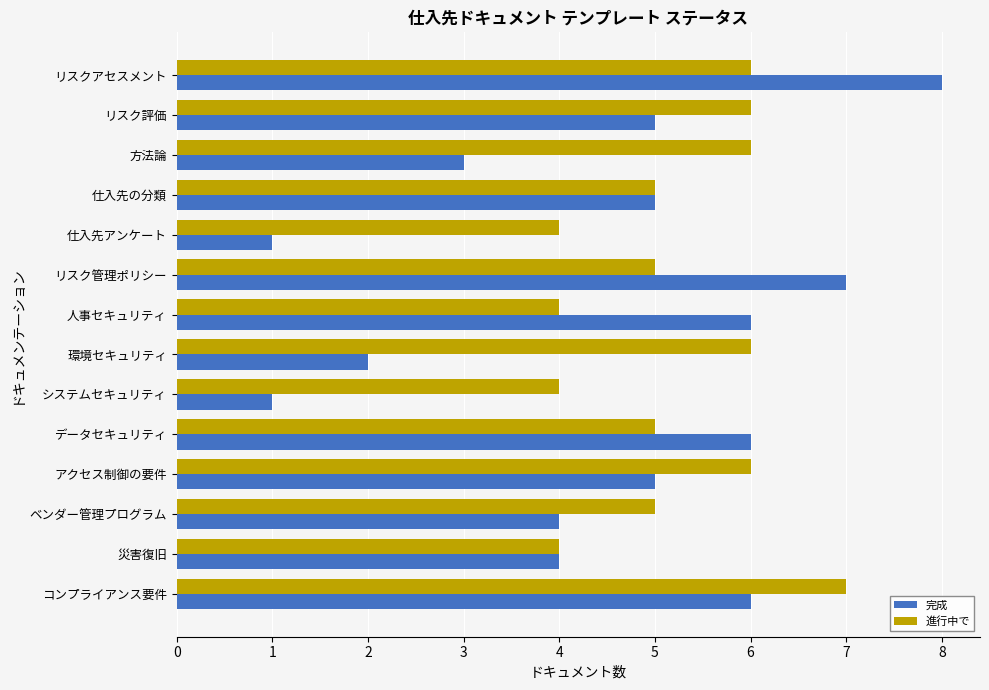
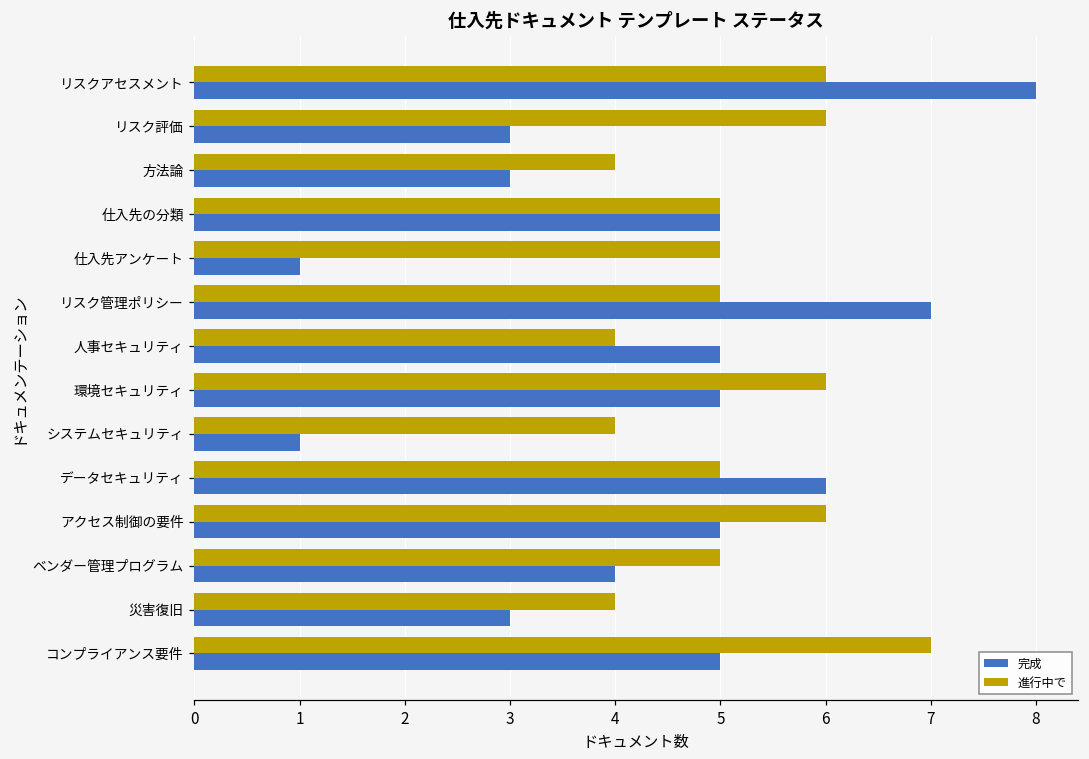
  {
    "完成": {
      "リスクアセスメント": 8,
-     "リスク評価": 5,
+     "リスク評価": 3,
      "方法論": 3,
      "仕入先の分類": 5,
      "仕入先アンケート": 1,
      "リスク管理ポリシー": 7,
-     "人事セキュリティ": 6,
-     "環境セキュリティ": 2,
+     "人事セキュリティ": 5,
+     "環境セキュリティ": 5,
      "システムセキュリティ": 1,
      "データセキュリティ": 6,
      "アクセス制御の要件": 5,
      "ベンダー管理プログラム": 4,
-     "災害復旧": 4,
-     "コンプライアンス要件": 6
+     "災害復旧": 3,
+     "コンプライアンス要件": 5
    },
    "進行中で": {
      "リスクアセスメント": 6,
      "リスク評価": 6,
-     "方法論": 6,
+     "方法論": 4,
      "仕入先の分類": 5,
-     "仕入先アンケート": 4,
+     "仕入先アンケート": 5,
      "リスク管理ポリシー": 5,
      "人事セキュリティ": 4,
      "環境セキュリティ": 6,
      "システムセキュリティ": 4,
      "データセキュリティ": 5,
      "アクセス制御の要件": 6,
      "ベンダー管理プログラム": 5,
      "災害復旧": 4,
      "コンプライアンス要件": 7
    }
  }
